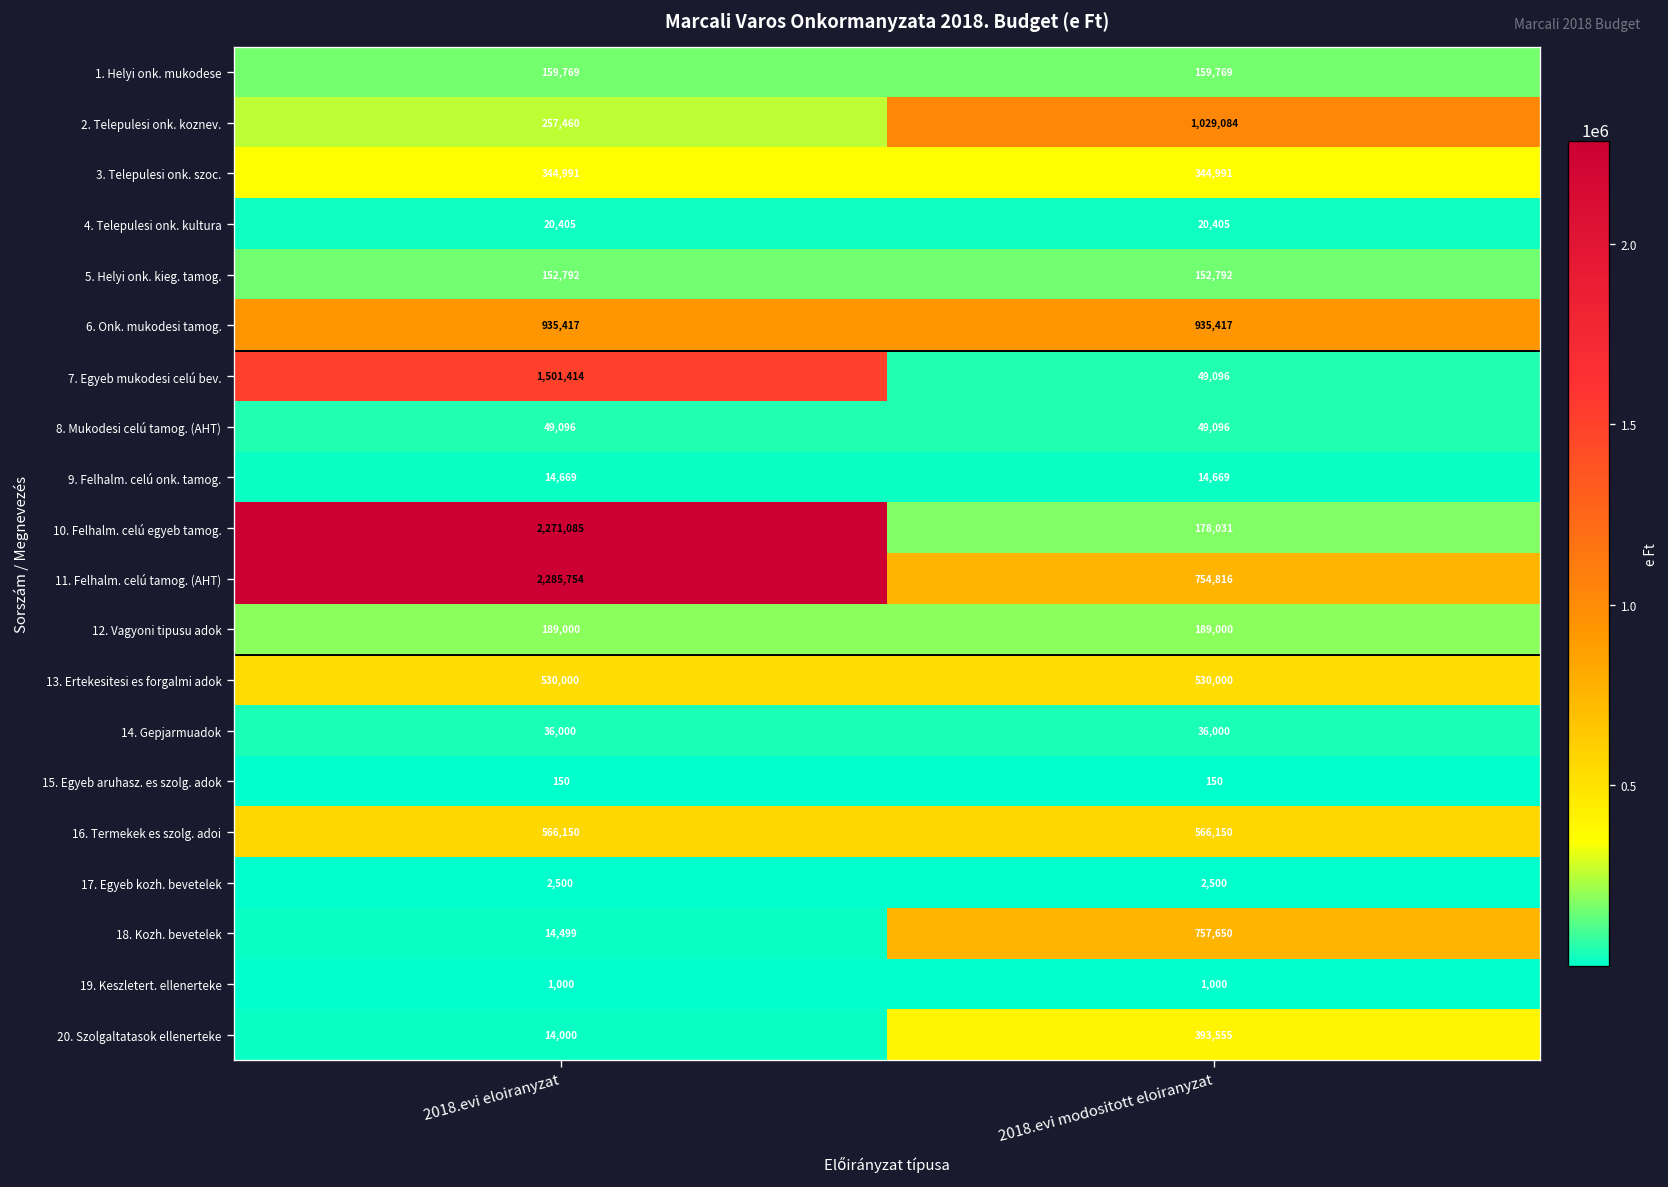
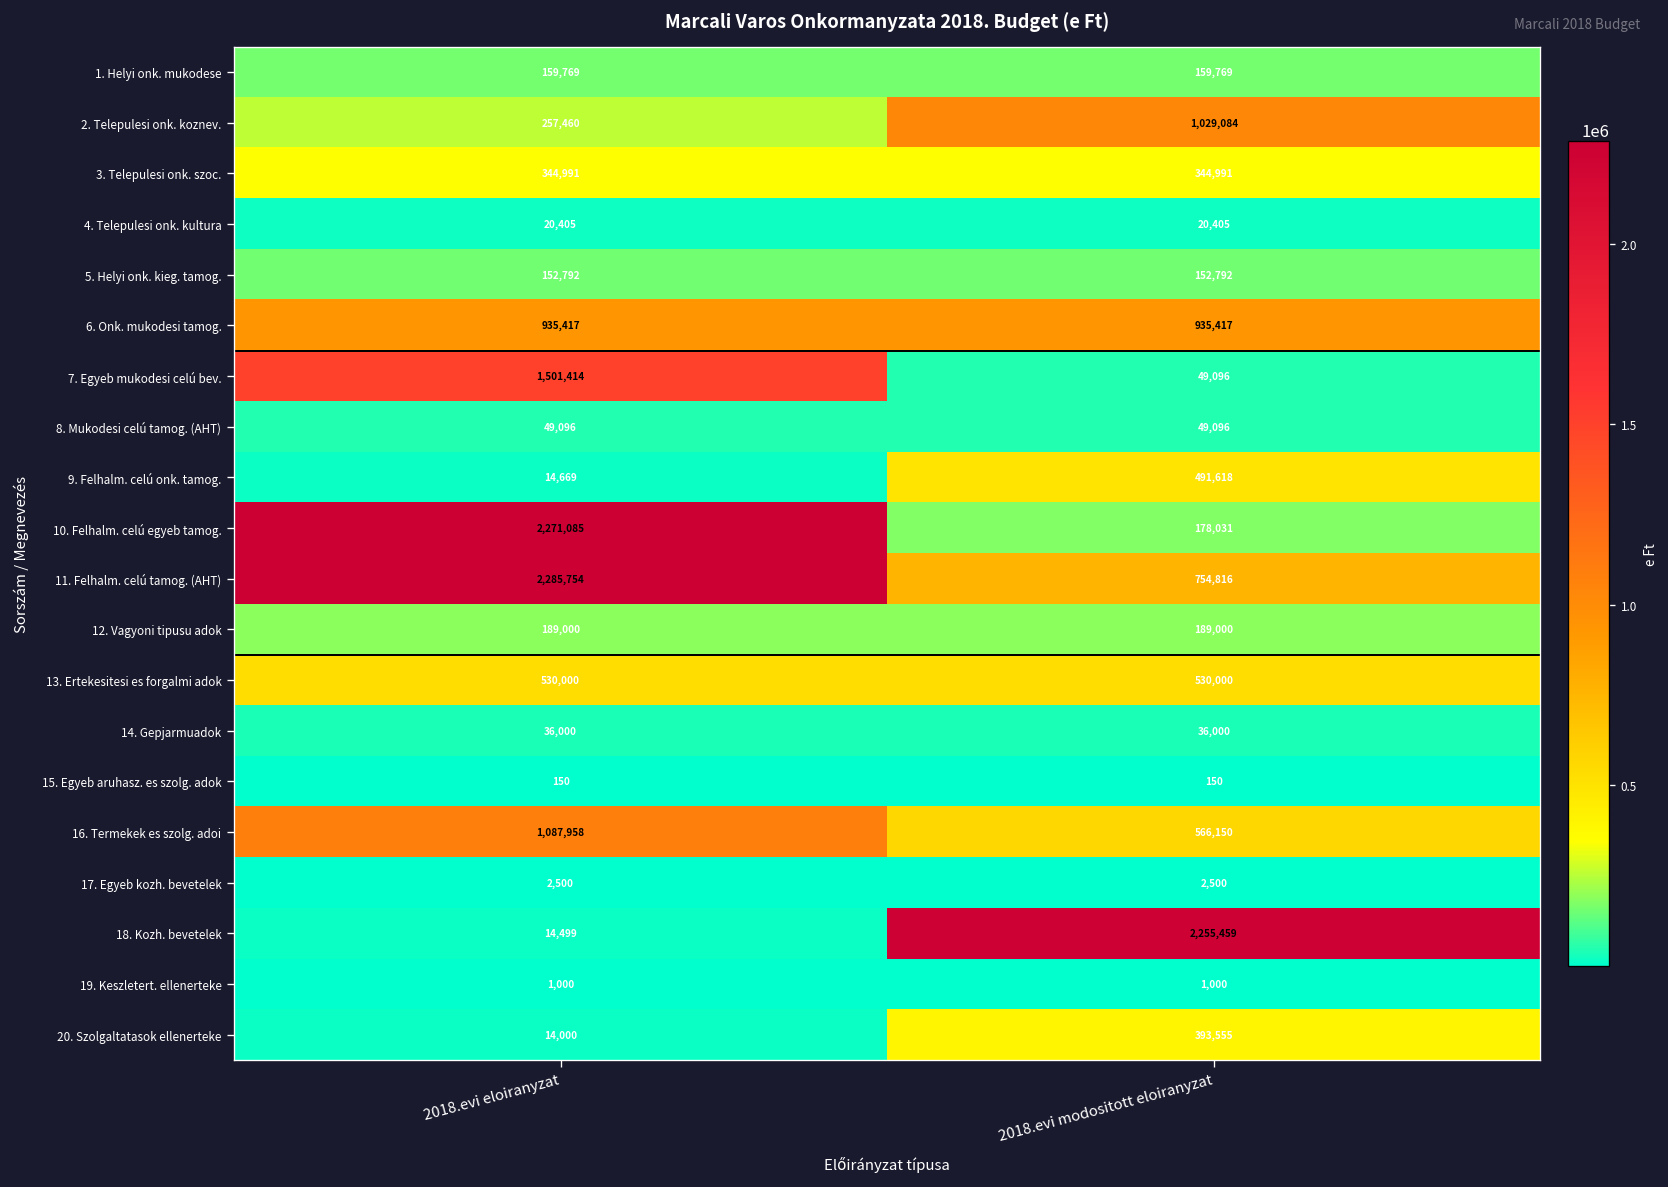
  {
    "1. Helyi onk. mukodese": {
      "2018.evi eloiranyzat": "159,769",
      "2018.evi modositott eloiranyzat": "159,769"
    },
    "2. Telepulesi onk. koznev.": {
      "2018.evi eloiranyzat": "257,460",
      "2018.evi modositott eloiranyzat": "1,029,084"
    },
    "3. Telepulesi onk. szoc.": {
      "2018.evi eloiranyzat": "344,991",
      "2018.evi modositott eloiranyzat": "344,991"
    },
    "4. Telepulesi onk. kultura": {
      "2018.evi eloiranyzat": "20,405",
      "2018.evi modositott eloiranyzat": "20,405"
    },
    "5. Helyi onk. kieg. tamog.": {
      "2018.evi eloiranyzat": "152,792",
      "2018.evi modositott eloiranyzat": "152,792"
    },
    "6. Onk. mukodesi tamog.": {
      "2018.evi eloiranyzat": "935,417",
      "2018.evi modositott eloiranyzat": "935,417"
    },
    "7. Egyeb mukodesi celú bev.": {
      "2018.evi eloiranyzat": "1,501,414",
      "2018.evi modositott eloiranyzat": "49,096"
    },
    "8. Mukodesi celú tamog. (AHT)": {
      "2018.evi eloiranyzat": "49,096",
      "2018.evi modositott eloiranyzat": "49,096"
    },
    "9. Felhalm. celú onk. tamog.": {
      "2018.evi eloiranyzat": "14,669",
-     "2018.evi modositott eloiranyzat": "14,669"
+     "2018.evi modositott eloiranyzat": "491,618"
    },
    "10. Felhalm. celú egyeb tamog.": {
      "2018.evi eloiranyzat": "2,271,085",
      "2018.evi modositott eloiranyzat": "178,031"
    },
    "11. Felhalm. celú tamog. (AHT)": {
      "2018.evi eloiranyzat": "2,285,754",
      "2018.evi modositott eloiranyzat": "754,816"
    },
    "12. Vagyoni tipusu adok": {
      "2018.evi eloiranyzat": "189,000",
      "2018.evi modositott eloiranyzat": "189,000"
    },
    "13. Ertekesitesi es forgalmi adok": {
      "2018.evi eloiranyzat": "530,000",
      "2018.evi modositott eloiranyzat": "530,000"
    },
    "14. Gepjarmuadok": {
      "2018.evi eloiranyzat": "36,000",
      "2018.evi modositott eloiranyzat": "36,000"
    },
    "15. Egyeb aruhasz. es szolg. adok": {
      "2018.evi eloiranyzat": "150",
      "2018.evi modositott eloiranyzat": "150"
    },
    "16. Termekek es szolg. adoi": {
-     "2018.evi eloiranyzat": "566,150",
+     "2018.evi eloiranyzat": "1,087,958",
      "2018.evi modositott eloiranyzat": "566,150"
    },
    "17. Egyeb kozh. bevetelek": {
      "2018.evi eloiranyzat": "2,500",
      "2018.evi modositott eloiranyzat": "2,500"
    },
    "18. Kozh. bevetelek": {
      "2018.evi eloiranyzat": "14,499",
-     "2018.evi modositott eloiranyzat": "757,650"
+     "2018.evi modositott eloiranyzat": "2,255,459"
    },
    "19. Keszletert. ellenerteke": {
      "2018.evi eloiranyzat": "1,000",
      "2018.evi modositott eloiranyzat": "1,000"
    },
    "20. Szolgaltatasok ellenerteke": {
      "2018.evi eloiranyzat": "14,000",
      "2018.evi modositott eloiranyzat": "393,555"
    }
  }
